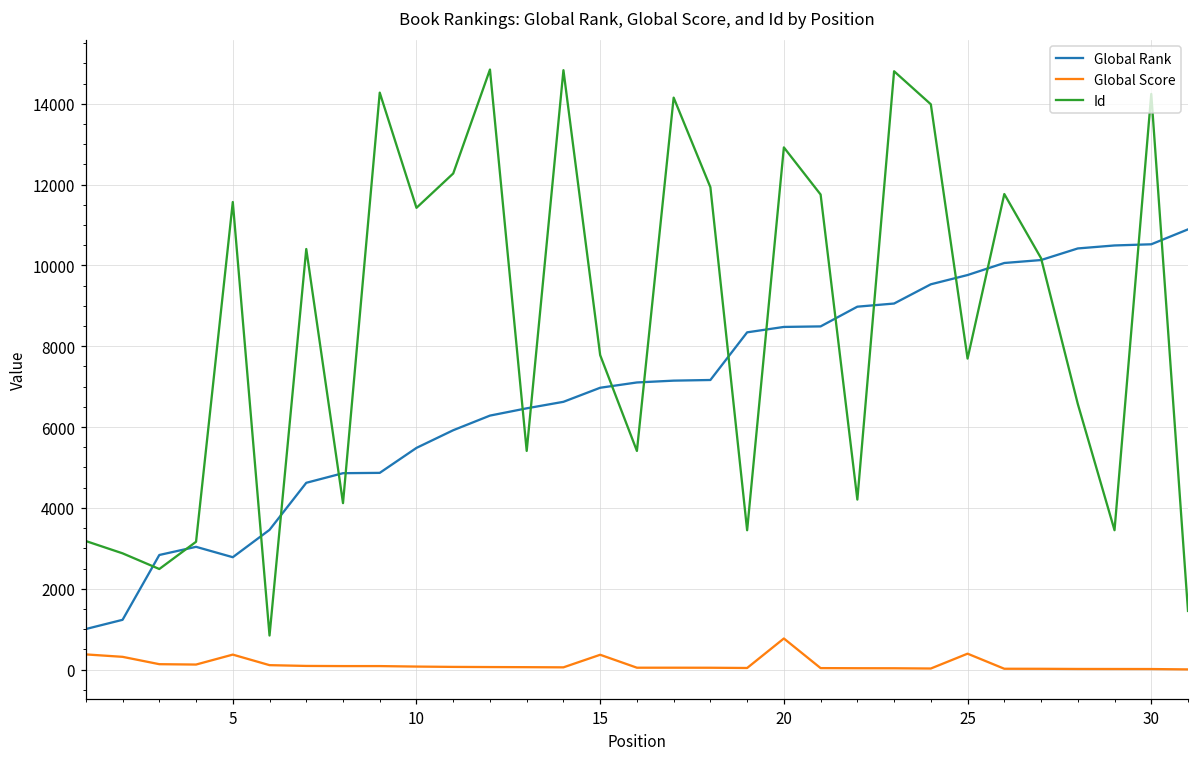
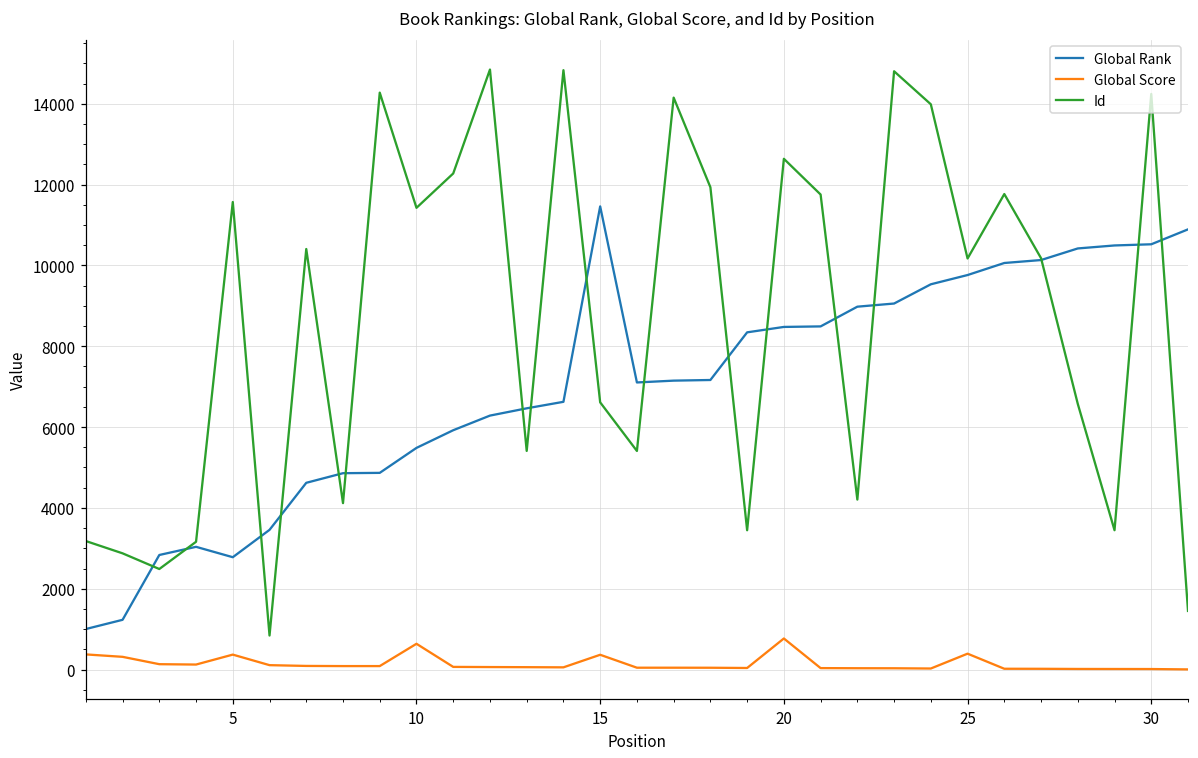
  {
    "Global Rank": {
      "5": 2800,
      "10": 5500,
-     "15": 7000,
+     "15": 11500,
      "20": 8500,
      "25": 9800,
      "30": 10500
    },
    "Global Score": {
      "5": 400,
-     "10": 100,
+     "10": 600,
      "15": 400,
      "20": 800,
      "25": 400,
      "30": 0
    },
    "Id": {
      "5": 11600,
      "10": 11400,
-     "15": 7800,
-     "20": 12900,
-     "25": 7700
+     "15": 6600,
+     "20": 12600,
+     "25": 10200
    }
  }
